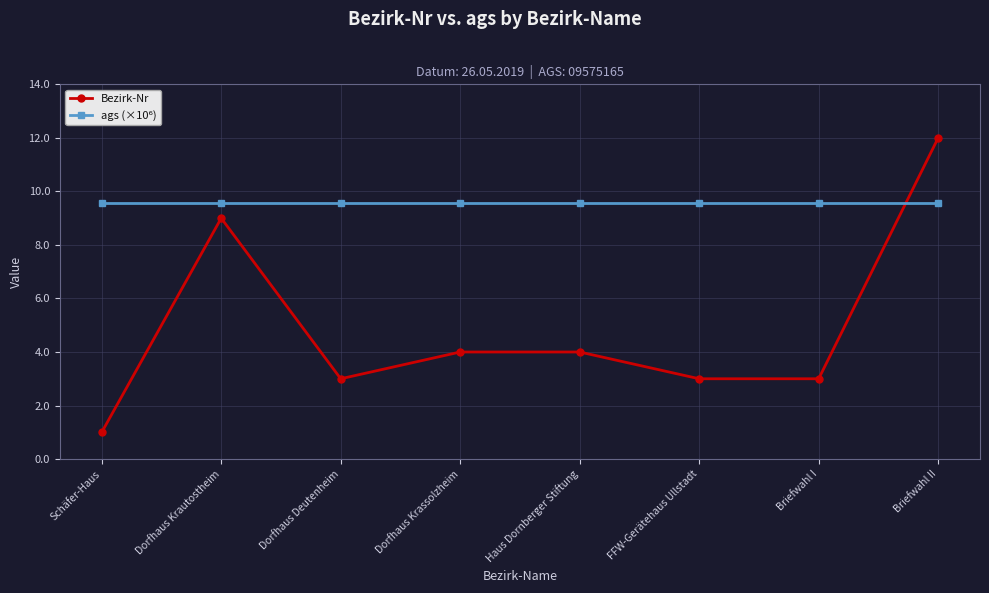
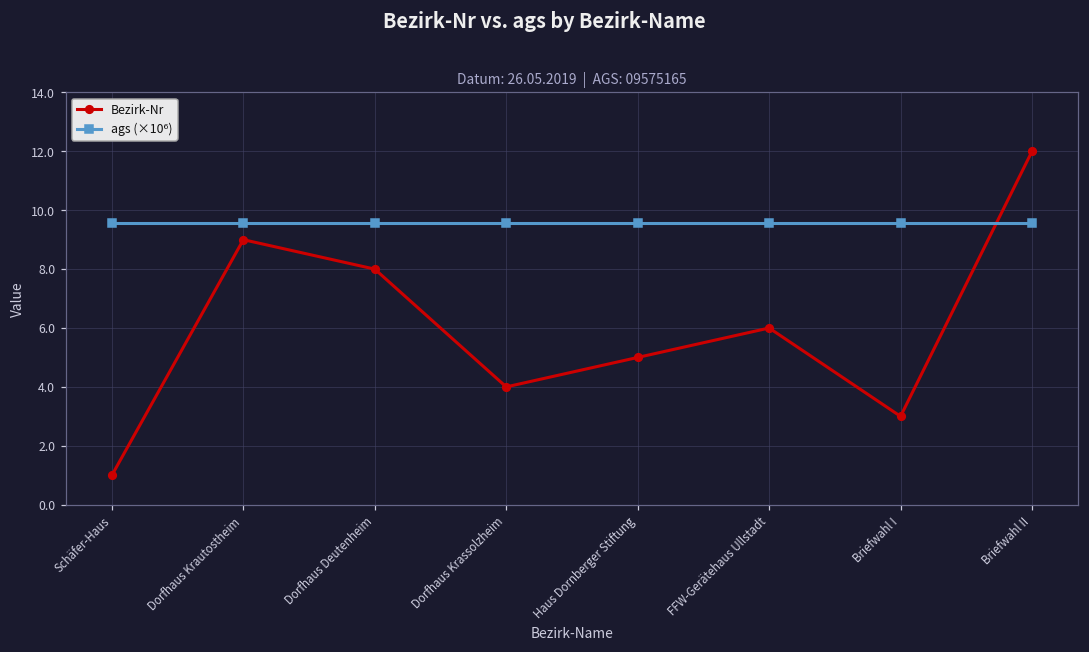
  {
    "Bezirk-Nr": {
      "Schäfer-Haus": 1,
      "Dorfhaus Krautostheim": 9,
-     "Dorfhaus Deutenheim": 3,
+     "Dorfhaus Deutenheim": 8,
      "Dorfhaus Krassolzheim": 4,
-     "Haus Dornberger Stiftung": 4,
-     "FFW-Gerätehaus Ullstadt": 3,
+     "Haus Dornberger Stiftung": 5,
+     "FFW-Gerätehaus Ullstadt": 6,
      "Briefwahl I": 3,
      "Briefwahl II": 12
    },
    "ags (×10⁶)": {
      "Schäfer-Haus": 9.6,
      "Dorfhaus Krautostheim": 9.6,
      "Dorfhaus Deutenheim": 9.6,
      "Dorfhaus Krassolzheim": 9.6,
      "Haus Dornberger Stiftung": 9.6,
      "FFW-Gerätehaus Ullstadt": 9.6,
      "Briefwahl I": 9.6,
      "Briefwahl II": 9.6
    }
  }
